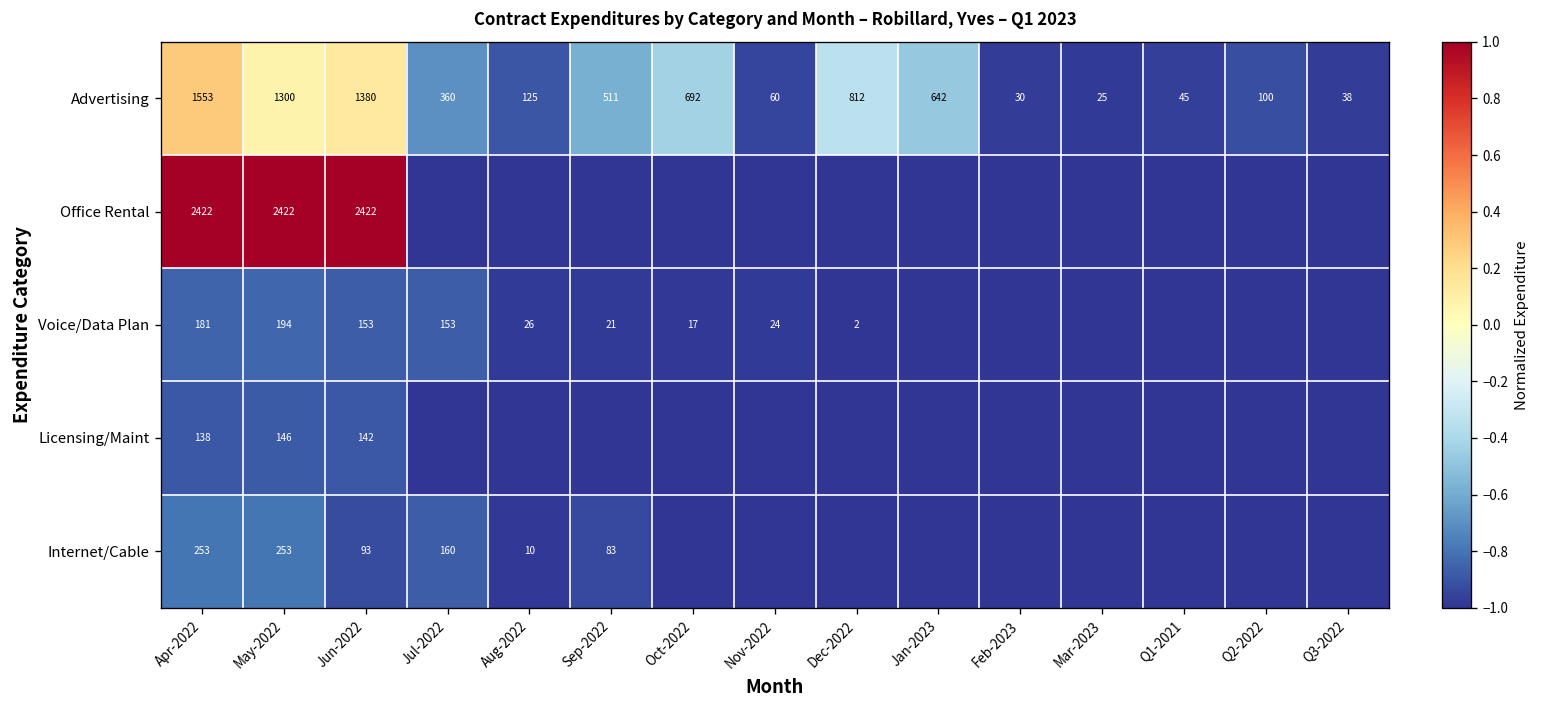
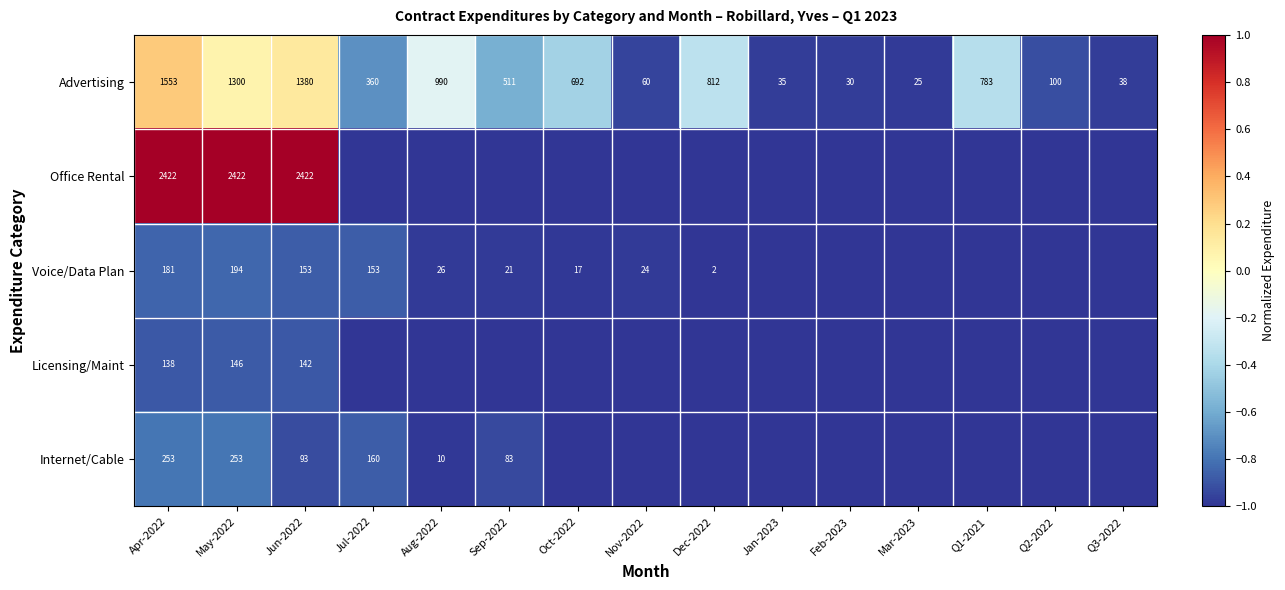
  {
    "Advertising": {
      "Apr-2022": 1553,
      "May-2022": 1300,
      "Jun-2022": 1380,
      "Jul-2022": 360,
-     "Aug-2022": 125,
+     "Aug-2022": 990,
      "Sep-2022": 511,
      "Oct-2022": 692,
      "Nov-2022": 60,
      "Dec-2022": 812,
-     "Jan-2023": 642,
+     "Jan-2023": 35,
      "Feb-2023": 30,
      "Mar-2023": 25,
-     "Q1-2021": 45,
+     "Q1-2021": 783,
      "Q2-2022": 100,
      "Q3-2022": 38
    },
    "Office Rental": {
      "Apr-2022": 2422,
      "May-2022": 2422,
      "Jun-2022": 2422
    },
    "Voice/Data Plan": {
      "Apr-2022": 181,
      "May-2022": 194,
      "Jun-2022": 153,
      "Jul-2022": 153,
      "Aug-2022": 26,
      "Sep-2022": 21,
      "Oct-2022": 17,
      "Nov-2022": 24,
      "Dec-2022": 2
    },
    "Licensing/Maint": {
      "Apr-2022": 138,
      "May-2022": 146,
      "Jun-2022": 142
    },
    "Internet/Cable": {
      "Apr-2022": 253,
      "May-2022": 253,
      "Jun-2022": 93,
      "Jul-2022": 160,
      "Aug-2022": 10,
      "Sep-2022": 83
    }
  }
